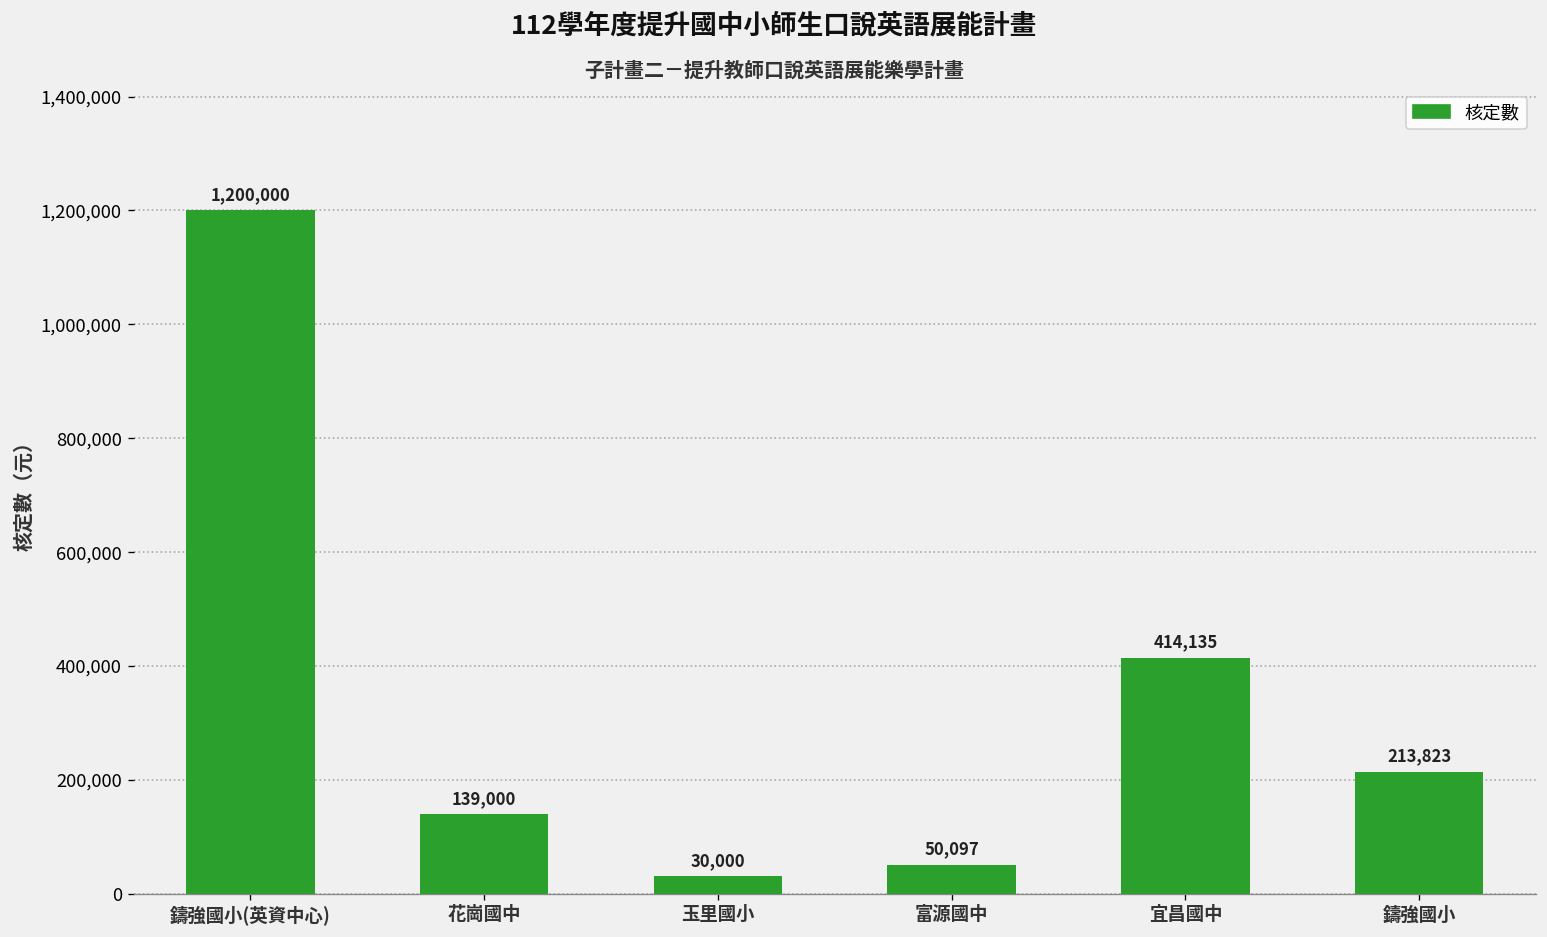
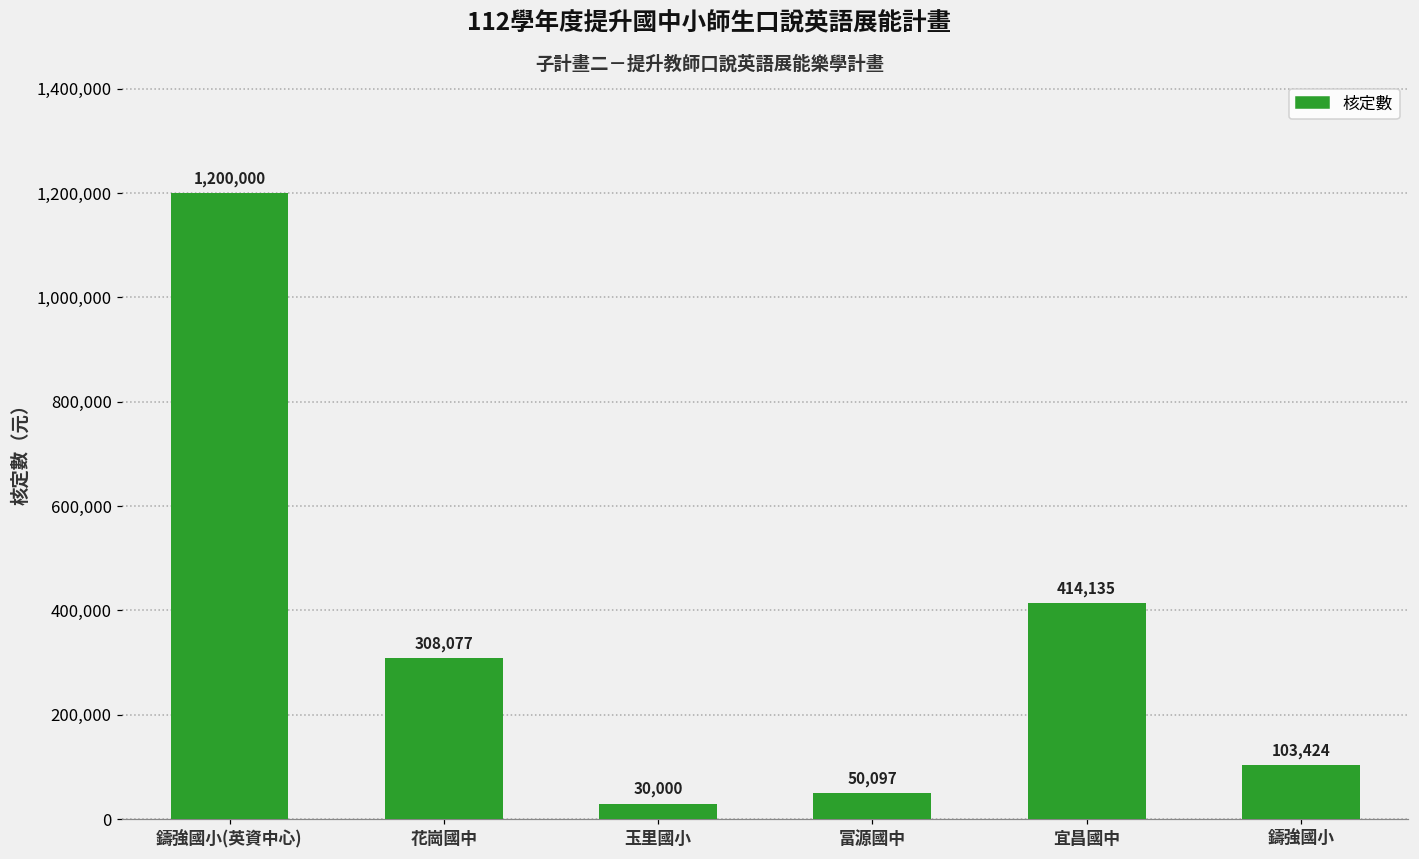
  {
    "鑄強國小(英資中心)": "1,200,000",
-   "花崗國中": "139,000",
+   "花崗國中": "308,077",
    "玉里國小": "30,000",
    "富源國中": "50,097",
    "宜昌國中": "414,135",
-   "鑄強國小": "213,823"
+   "鑄強國小": "103,424"
  }
